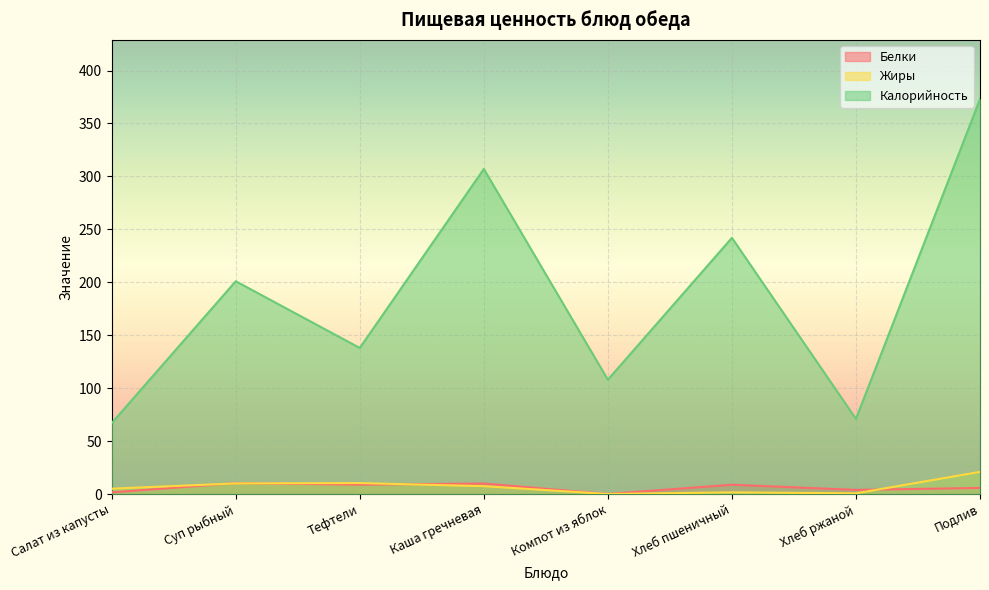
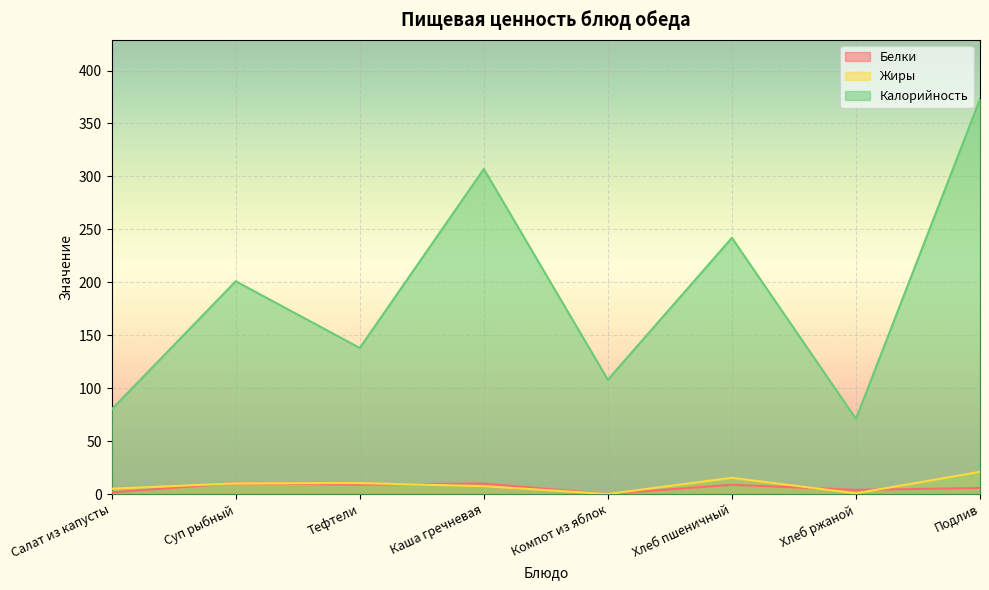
  {
    "Белки": {
      "Салат из капусты": 2,
      "Каша гречневая": 10,
      "Хлеб пшеничный": 9,
      "Хлеб ржаной": 4,
      "Подлив": 6
    },
    "Жиры": {
      "Салат из капусты": 5,
      "Каша гречневая": 7,
-     "Хлеб пшеничный": 2,
+     "Хлеб пшеничный": 15,
      "Хлеб ржаной": 1,
      "Подлив": 21
    },
    "Калорийность": {
-     "Салат из капусты": 67,
+     "Салат из капусты": 80,
      "Суп рыбный": 201,
      "Тефтели": 138,
      "Каша гречневая": 307,
      "Компот из яблок": 108,
      "Хлеб пшеничный": 242,
      "Хлеб ржаной": 71,
      "Подлив": 373
    }
  }
